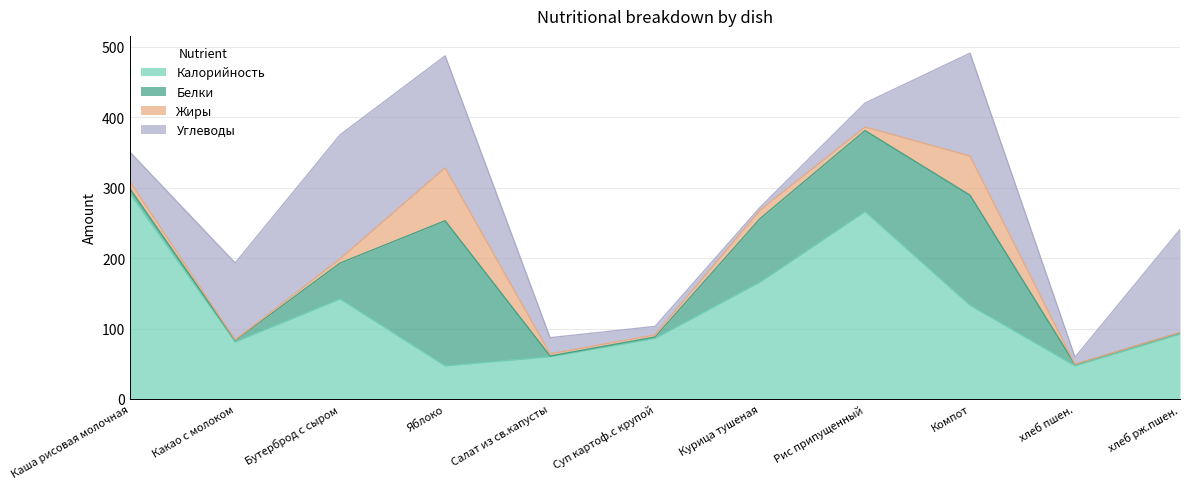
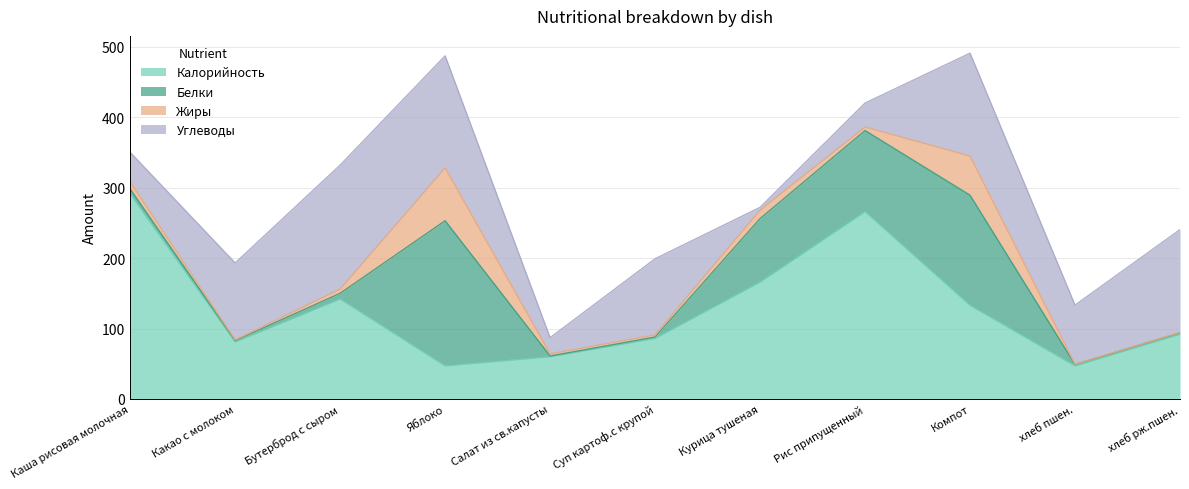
  {
    "Калорийность": {
      "Каша рисовая молочная": 290,
      "Бутерброд с сыром": 140,
      "Яблоко": 50,
      "Курица тушеная": 170,
      "Рис припущенный": 270,
      "Компот": 130
    },
    "Белки": {
      "Каша рисовая молочная": 10,
-     "Бутерброд с сыром": 50,
+     "Бутерброд с сыром": 10,
      "Яблоко": 210,
      "Курица тушеная": 90,
      "Рис припущенный": 120,
      "Компот": 160
    },
    "Жиры": {
      "Каша рисовая молочная": 10,
      "Бутерброд с сыром": 10,
      "Яблоко": 80,
      "Курица тушеная": 10,
      "Рис припущенный": 10,
      "Компот": 60
    },
    "Углеводы": {
      "Каша рисовая молочная": 40,
      "Какао с молоком": 110,
      "Бутерброд с сыром": 180,
      "Яблоко": 160,
      "Салат из св.капусты": 20,
-     "Суп картоф.с крупой": 10,
+     "Суп картоф.с крупой": 110,
      "Курица тушеная": 0,
      "Рис припущенный": 30,
      "Компот": 150,
-     "хлеб пшен.": 10,
+     "хлеб пшен.": 80,
      "хлеб рж.пшен.": 150
    }
  }
